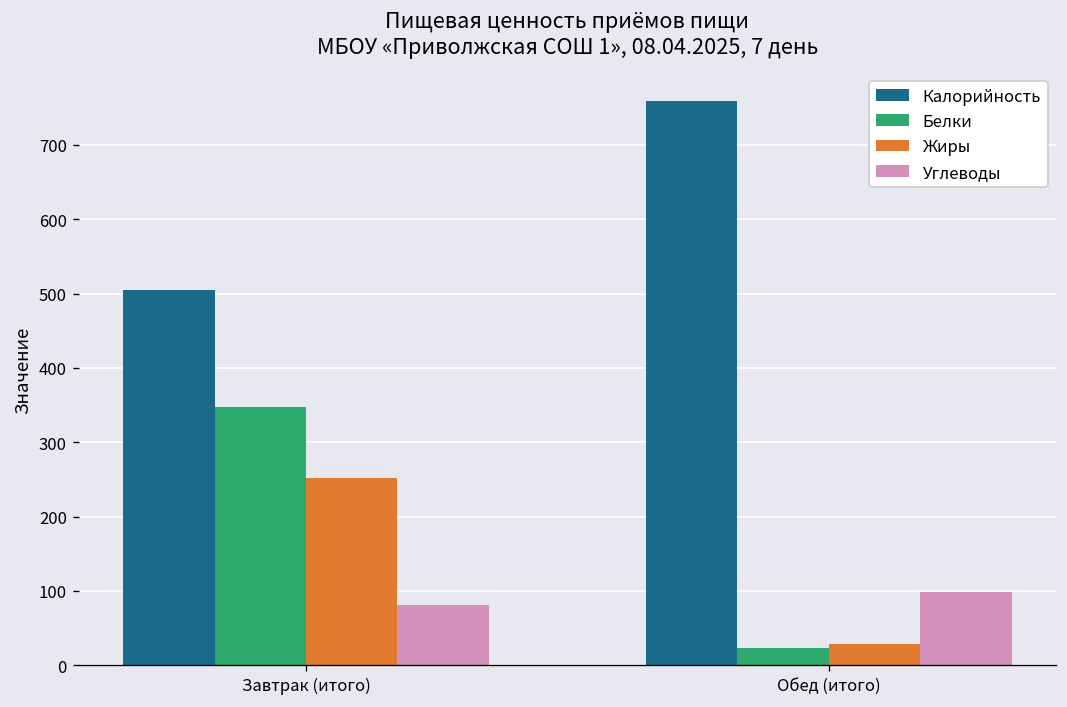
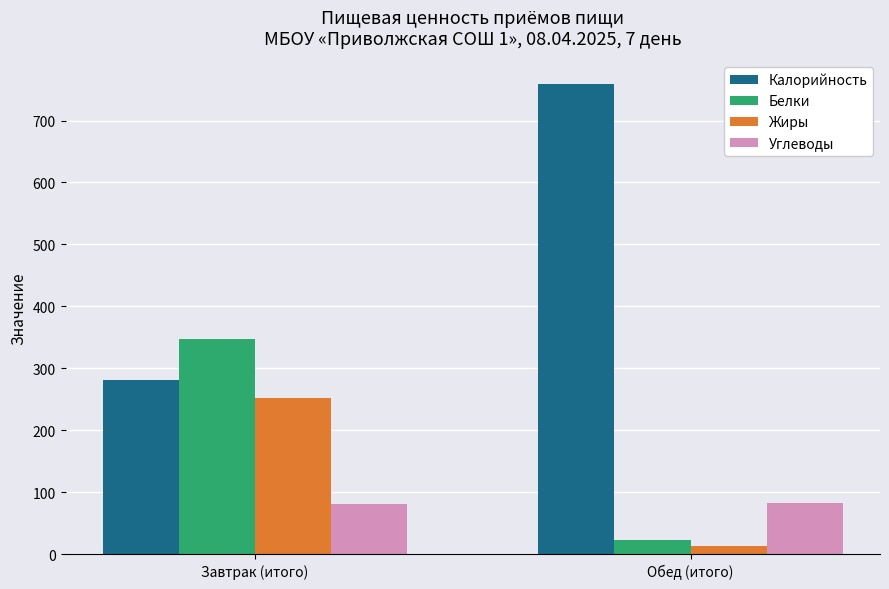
  {
    "Калорийность": {
-     "Завтрак (итого)": 510,
+     "Завтрак (итого)": 280,
      "Обед (итого)": 760
    },
    "Белки": {
      "Завтрак (итого)": 350,
      "Обед (итого)": 20
    },
    "Жиры": {
      "Завтрак (итого)": 250,
-     "Обед (итого)": 30
+     "Обед (итого)": 10
    },
    "Углеводы": {
      "Завтрак (итого)": 80,
-     "Обед (итого)": 100
+     "Обед (итого)": 80
    }
  }
